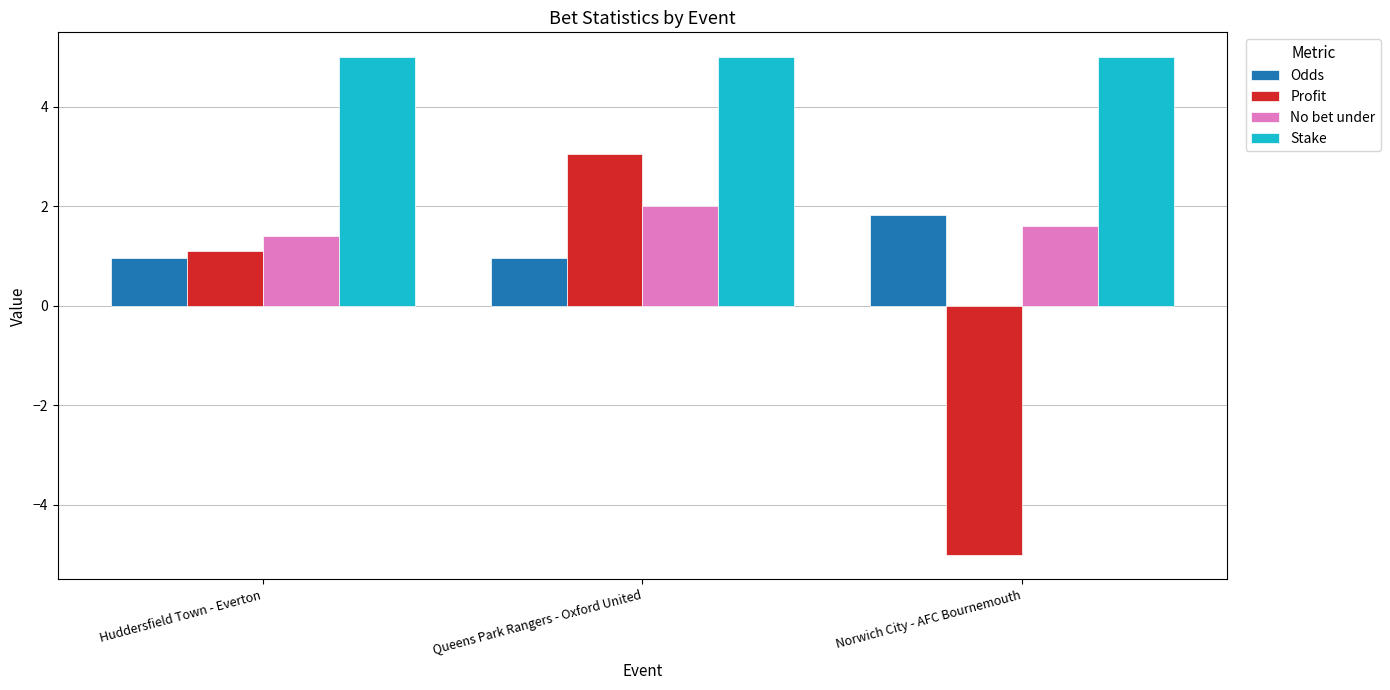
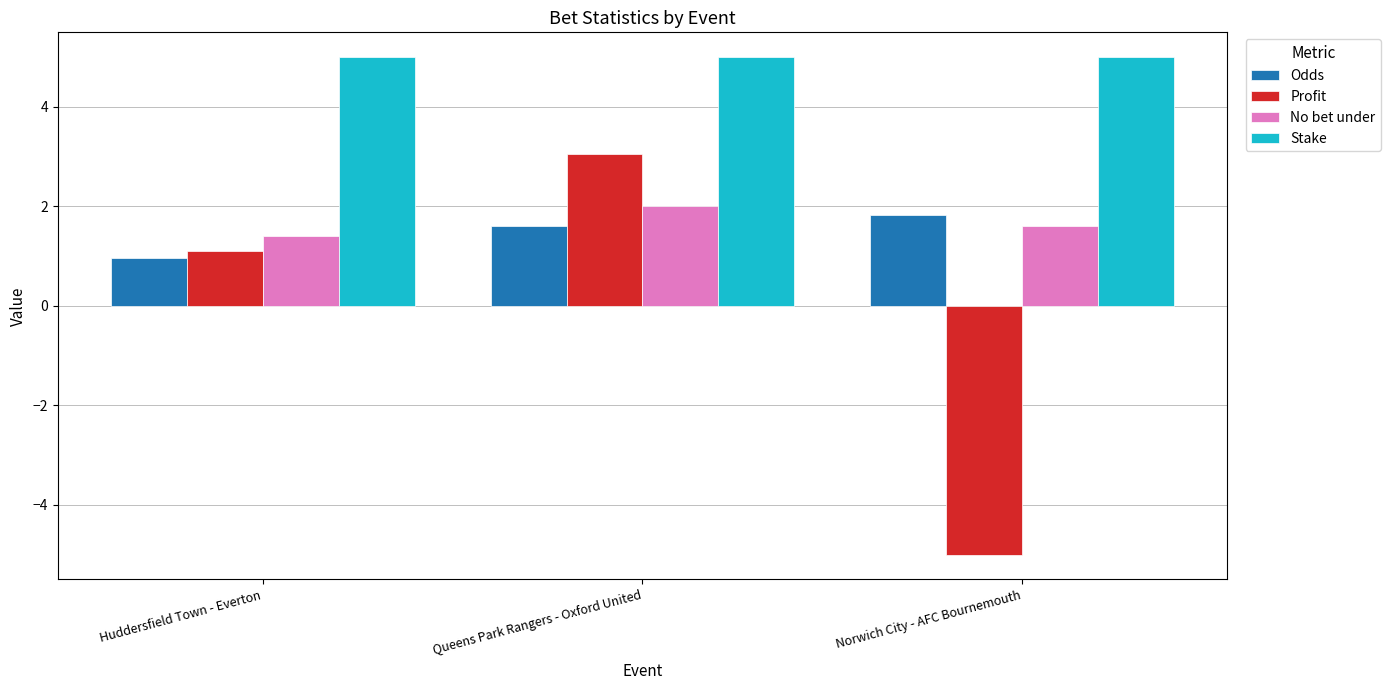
  {
    "Odds": {
      "Huddersfield Town - Everton": 1.0,
-     "Queens Park Rangers - Oxford United": 1.0,
+     "Queens Park Rangers - Oxford United": 1.6,
      "Norwich City - AFC Bournemouth": 1.8
    },
    "Profit": {
      "Huddersfield Town - Everton": 1.1,
      "Queens Park Rangers - Oxford United": 3.1,
      "Norwich City - AFC Bournemouth": -5.0
    },
    "No bet under": {
      "Huddersfield Town - Everton": 1.4,
      "Queens Park Rangers - Oxford United": 2.0,
      "Norwich City - AFC Bournemouth": 1.6
    },
    "Stake": {
      "Huddersfield Town - Everton": 5.0,
      "Queens Park Rangers - Oxford United": 5.0,
      "Norwich City - AFC Bournemouth": 5.0
    }
  }
